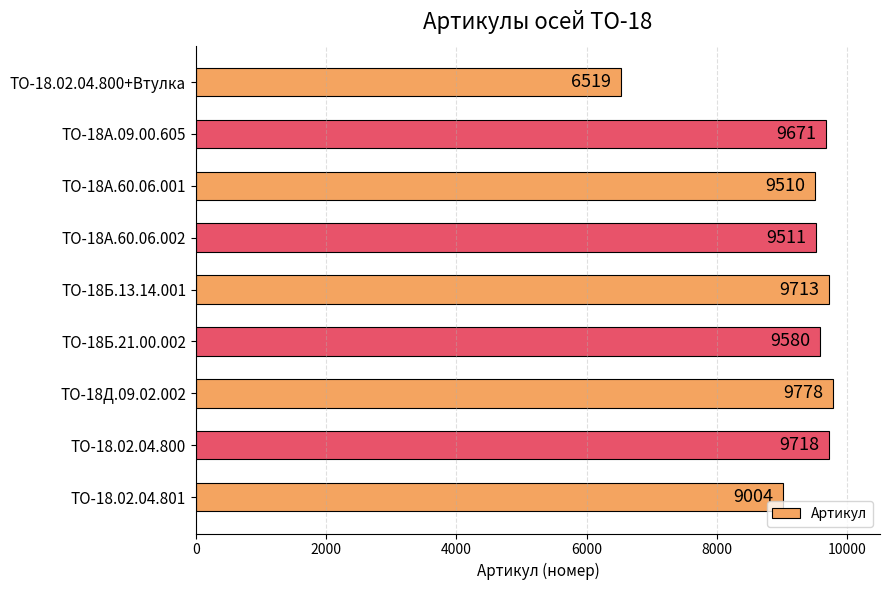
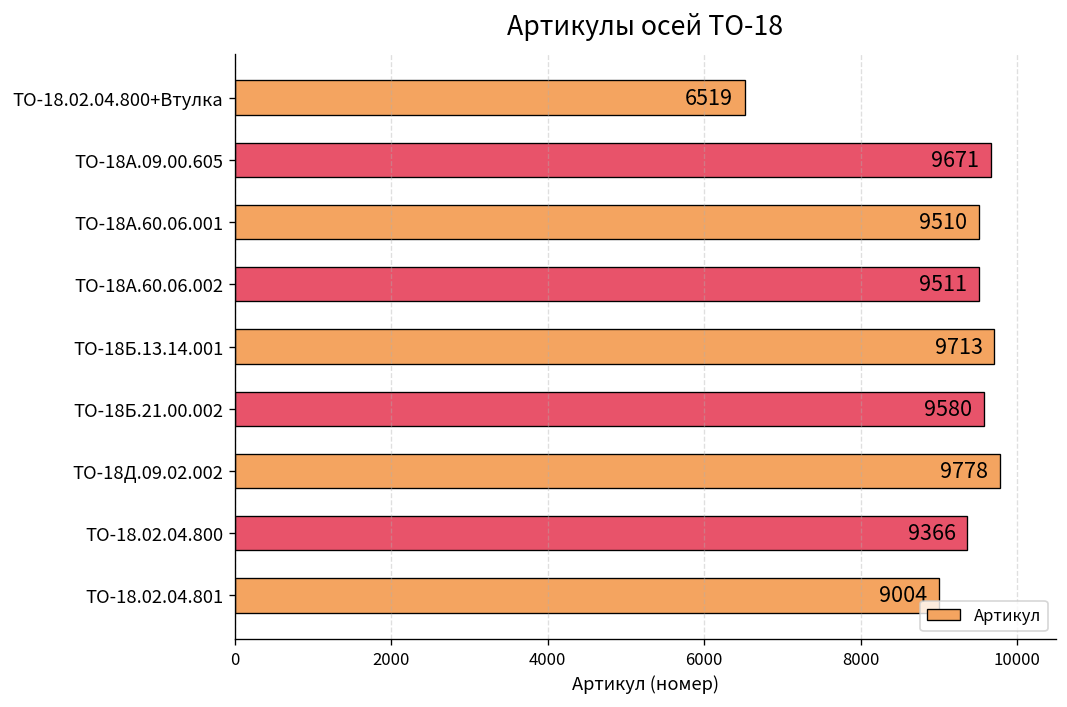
  {
    "ТО-18.02.04.800+Втулка": 6519,
    "ТО-18А.09.00.605": 9671,
    "ТО-18А.60.06.001": 9510,
    "ТО-18А.60.06.002": 9511,
    "ТО-18Б.13.14.001": 9713,
    "ТО-18Б.21.00.002": 9580,
    "ТО-18Д.09.02.002": 9778,
-   "ТО-18.02.04.800": 9718
+   "ТО-18.02.04.800": 9366
  }
